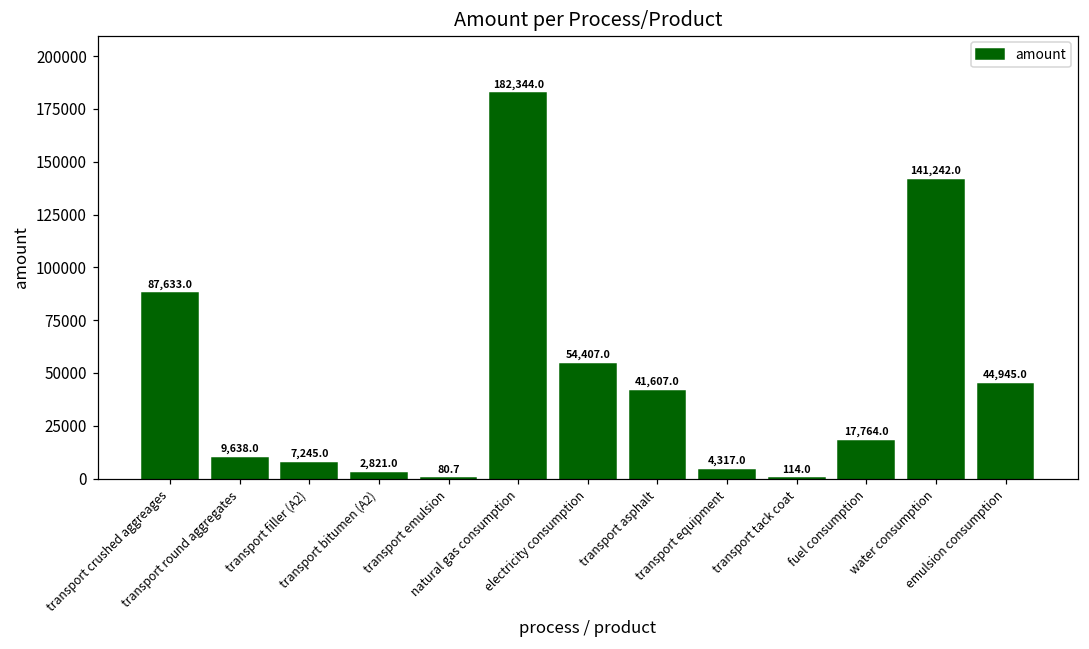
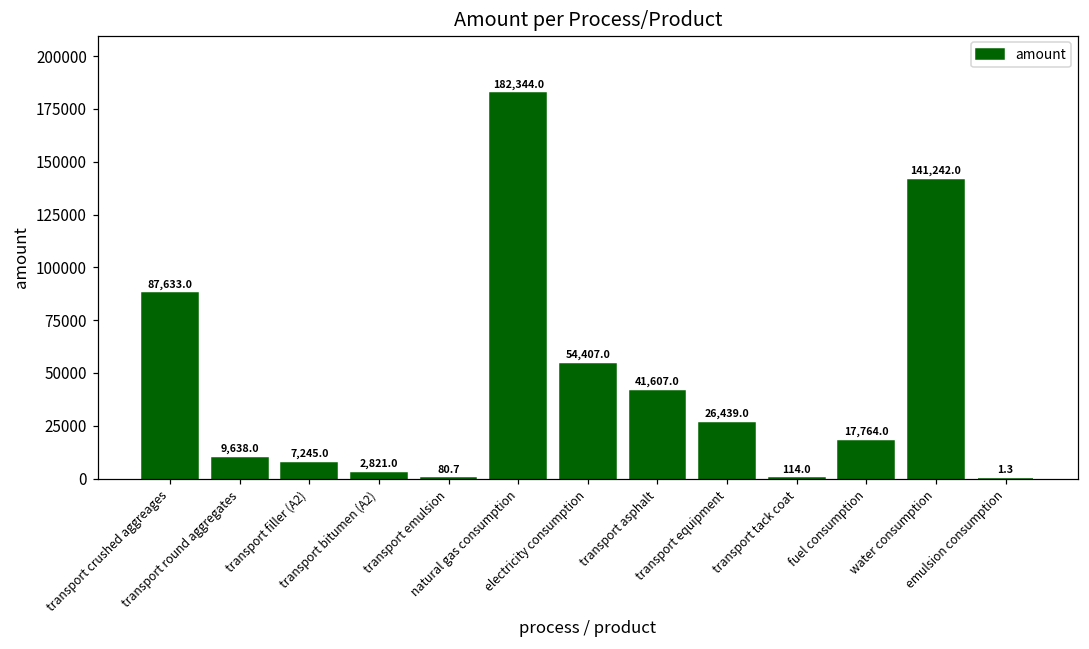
  {
    "transport crushed aggreages": "87,633.0",
    "transport round aggregates": "9,638.0",
    "transport filler (A2)": "7,245.0",
    "transport bitumen (A2)": "2,821.0",
    "transport emulsion": "80.7",
    "natural gas consumption": "182,344.0",
    "electricity consumption": "54,407.0",
    "transport asphalt": "41,607.0",
-   "transport equipment": "4,317.0",
+   "transport equipment": "26,439.0",
    "transport tack coat": "114.0",
    "fuel consumption": "17,764.0",
    "water consumption": "141,242.0",
-   "emulsion consumption": "44,945.0"
+   "emulsion consumption": "1.3"
  }
